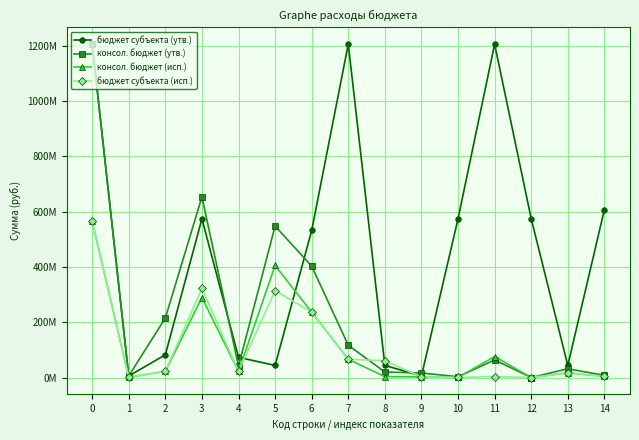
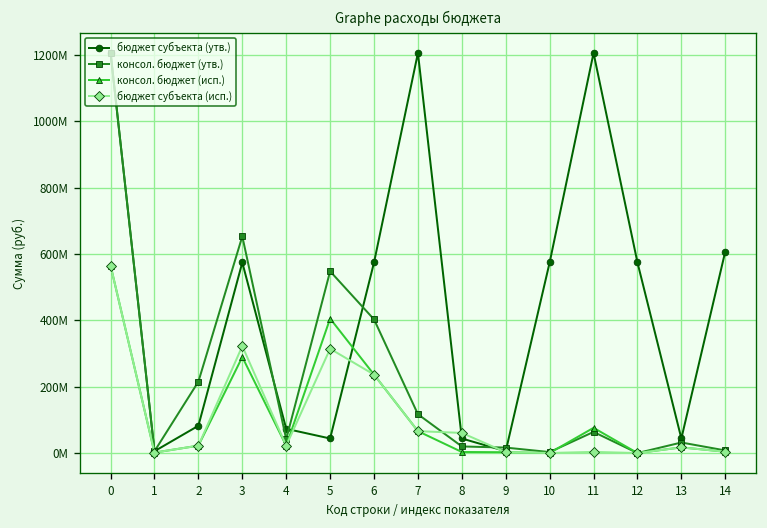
  {
    "бюджет субъекта (утв.)": {
      "2": 80000000,
      "3": 570000000,
      "4": 70000000,
      "5": 40000000,
-     "6": 530000000,
+     "6": 570000000,
      "7": 1210000000,
      "8": 40000000,
      "10": 570000000,
      "11": 1210000000,
      "12": 570000000,
      "13": 40000000,
      "14": 610000000
    },
    "консол. бюджет (утв.)": {
      "2": 220000000,
      "3": 650000000,
      "4": 40000000,
      "5": 550000000,
      "6": 400000000,
      "7": 120000000,
      "8": 20000000,
      "9": 20000000,
      "11": 60000000,
      "13": 30000000
    },
    "консол. бюджет (исп.)": {
      "3": 290000000,
      "5": 410000000,
      "8": 0,
      "11": 80000000
    },
    "бюджет субъекта (исп.)": {
      "3": 320000000,
      "5": 310000000,
      "8": 60000000,
      "11": 0
    }
  }
